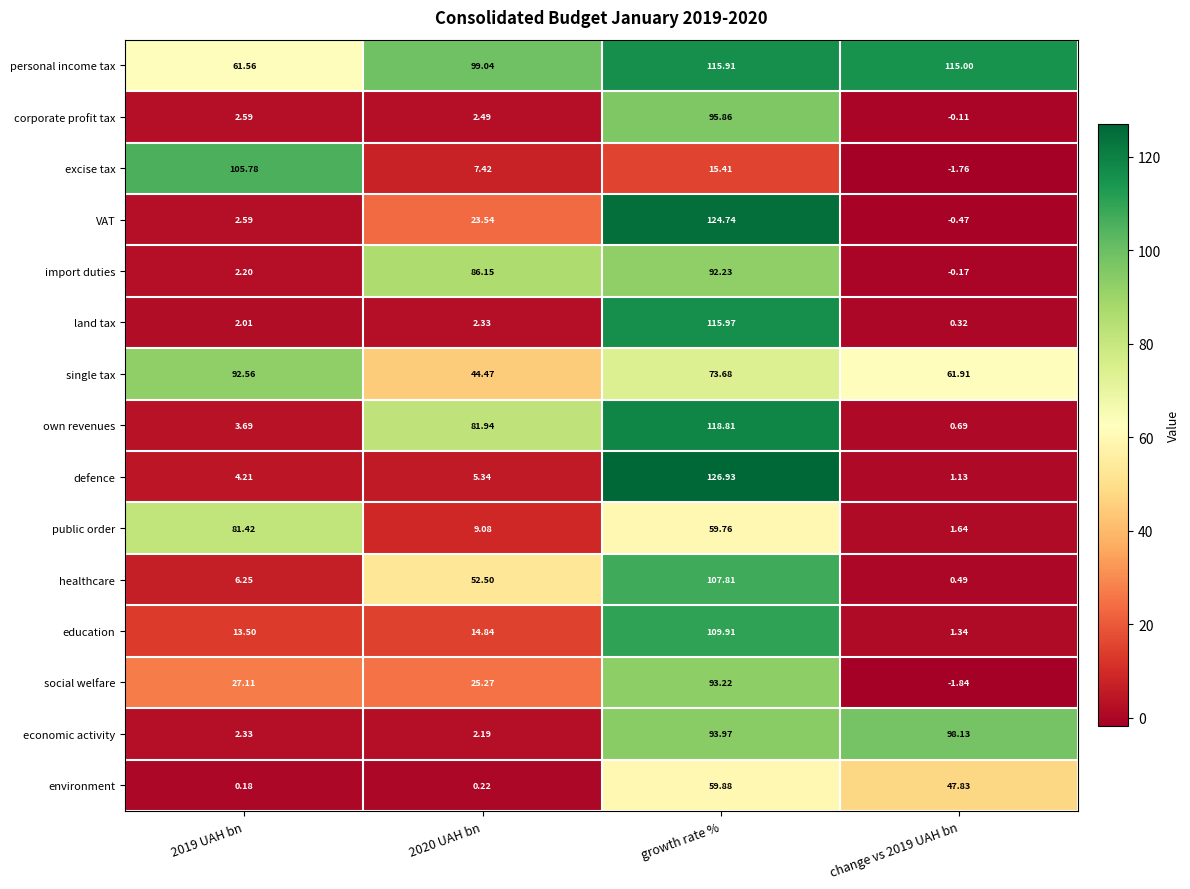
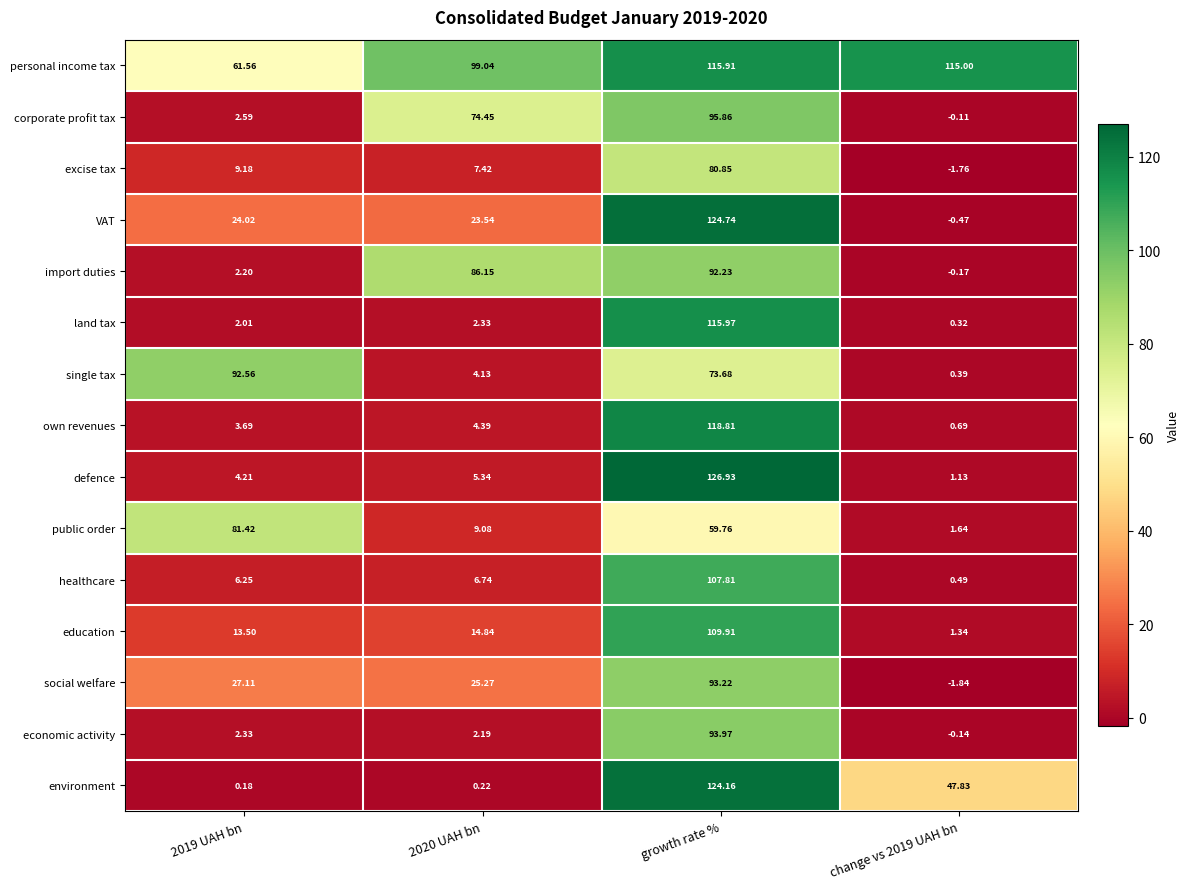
  {
    "personal income tax": {
      "2019 UAH bn": 61.56,
      "2020 UAH bn": 99.04,
      "growth rate %": 115.91,
      "change vs 2019 UAH bn": 115.00
    },
    "corporate profit tax": {
      "2019 UAH bn": 2.59,
-     "2020 UAH bn": 2.49,
+     "2020 UAH bn": 74.45,
      "growth rate %": 95.86,
      "change vs 2019 UAH bn": -0.11
    },
    "excise tax": {
-     "2019 UAH bn": 105.78,
+     "2019 UAH bn": 9.18,
      "2020 UAH bn": 7.42,
-     "growth rate %": 15.41,
+     "growth rate %": 80.85,
      "change vs 2019 UAH bn": -1.76
    },
    "VAT": {
-     "2019 UAH bn": 2.59,
+     "2019 UAH bn": 24.02,
      "2020 UAH bn": 23.54,
      "growth rate %": 124.74,
      "change vs 2019 UAH bn": -0.47
    },
    "import duties": {
      "2019 UAH bn": 2.20,
      "2020 UAH bn": 86.15,
      "growth rate %": 92.23,
      "change vs 2019 UAH bn": -0.17
    },
    "land tax": {
      "2019 UAH bn": 2.01,
      "2020 UAH bn": 2.33,
      "growth rate %": 115.97,
      "change vs 2019 UAH bn": 0.32
    },
    "single tax": {
      "2019 UAH bn": 92.56,
-     "2020 UAH bn": 44.47,
+     "2020 UAH bn": 4.13,
      "growth rate %": 73.68,
-     "change vs 2019 UAH bn": 61.91
+     "change vs 2019 UAH bn": 0.39
    },
    "own revenues": {
      "2019 UAH bn": 3.69,
-     "2020 UAH bn": 81.94,
+     "2020 UAH bn": 4.39,
      "growth rate %": 118.81,
      "change vs 2019 UAH bn": 0.69
    },
    "defence": {
      "2019 UAH bn": 4.21,
      "2020 UAH bn": 5.34,
      "growth rate %": 126.93,
      "change vs 2019 UAH bn": 1.13
    },
    "public order": {
      "2019 UAH bn": 81.42,
      "2020 UAH bn": 9.08,
      "growth rate %": 59.76,
      "change vs 2019 UAH bn": 1.64
    },
    "healthcare": {
      "2019 UAH bn": 6.25,
-     "2020 UAH bn": 52.50,
+     "2020 UAH bn": 6.74,
      "growth rate %": 107.81,
      "change vs 2019 UAH bn": 0.49
    },
    "education": {
      "2019 UAH bn": 13.50,
      "2020 UAH bn": 14.84,
      "growth rate %": 109.91,
      "change vs 2019 UAH bn": 1.34
    },
    "social welfare": {
      "2019 UAH bn": 27.11,
      "2020 UAH bn": 25.27,
      "growth rate %": 93.22,
      "change vs 2019 UAH bn": -1.84
    },
    "economic activity": {
      "2019 UAH bn": 2.33,
      "2020 UAH bn": 2.19,
      "growth rate %": 93.97,
-     "change vs 2019 UAH bn": 98.13
+     "change vs 2019 UAH bn": -0.14
    },
    "environment": {
      "2019 UAH bn": 0.18,
      "2020 UAH bn": 0.22,
-     "growth rate %": 59.88,
+     "growth rate %": 124.16,
      "change vs 2019 UAH bn": 47.83
    }
  }
